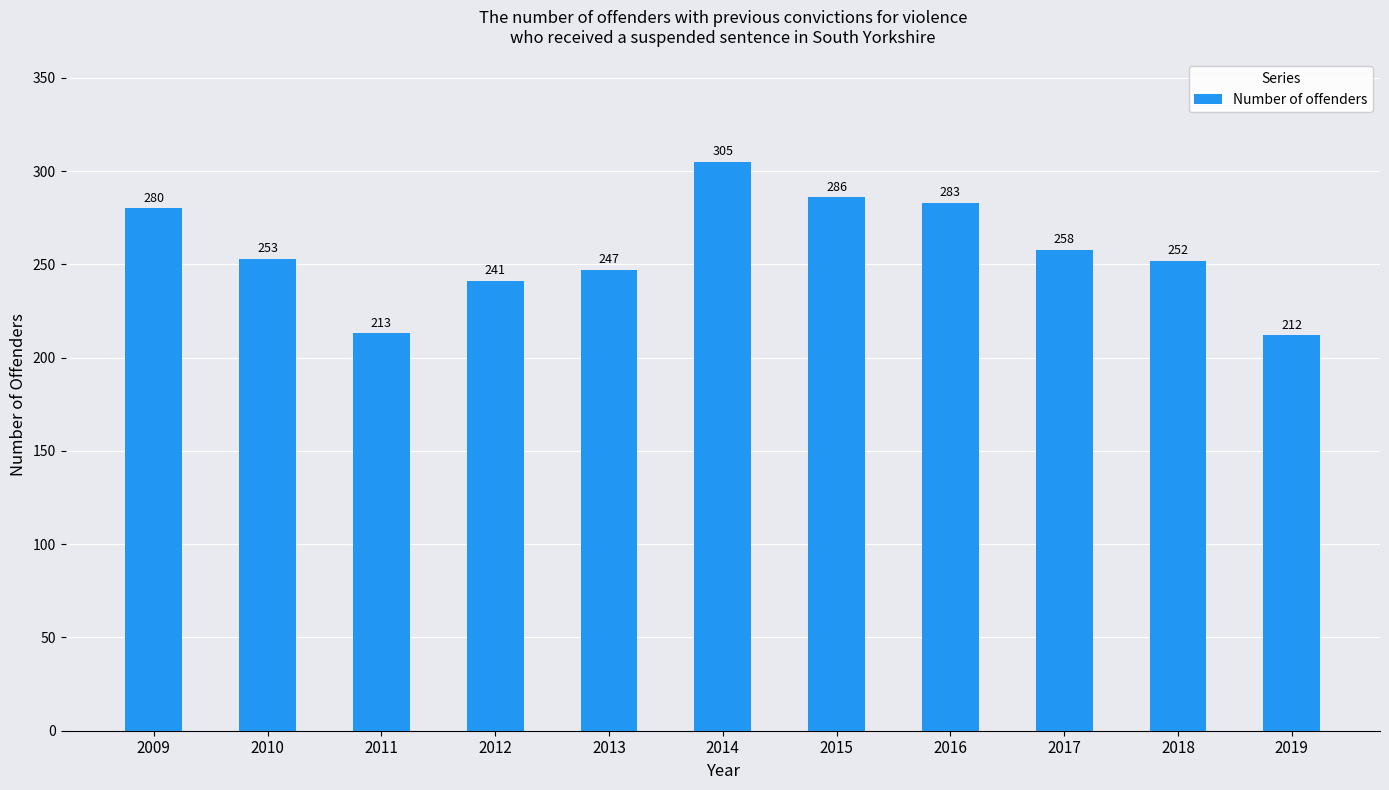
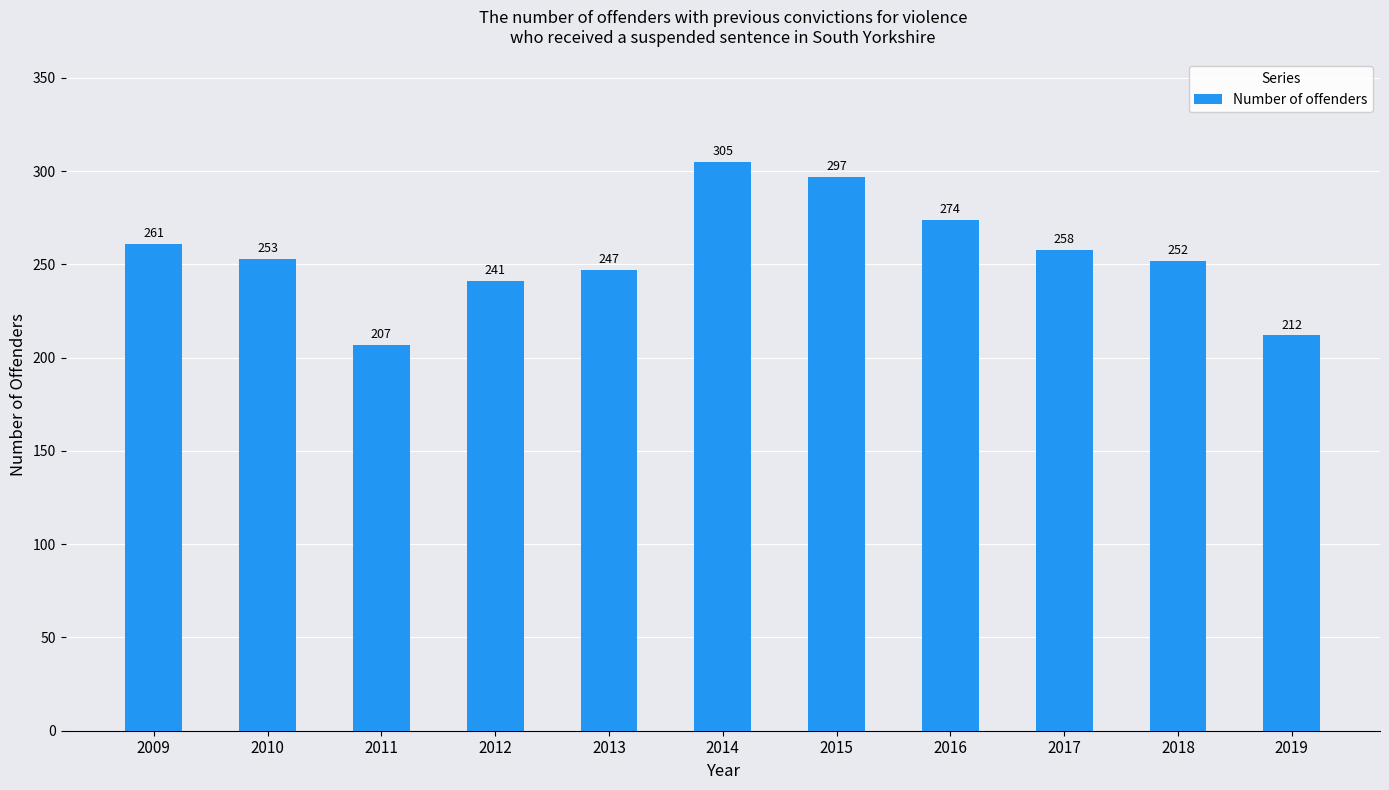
  {
-   "2009": 280,
+   "2009": 261,
    "2010": 253,
-   "2011": 213,
+   "2011": 207,
    "2012": 241,
    "2013": 247,
    "2014": 305,
-   "2015": 286,
-   "2016": 283,
+   "2015": 297,
+   "2016": 274,
    "2017": 258,
    "2018": 252,
    "2019": 212
  }
